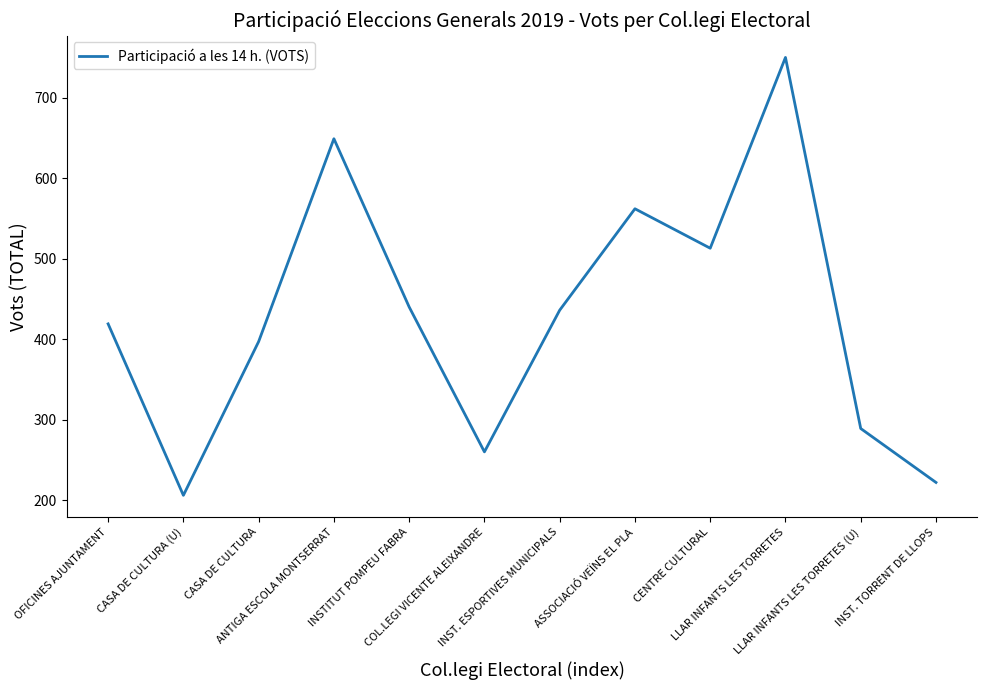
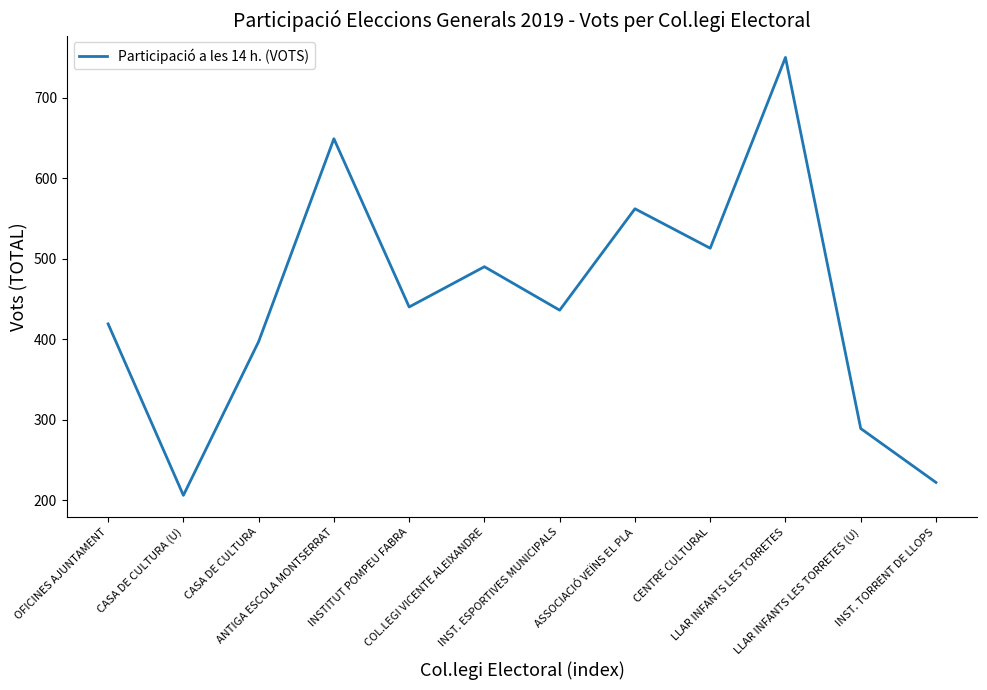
  {
    "OFICINES AJUNTAMENT": 420,
    "CASA DE CULTURA (U)": 210,
    "CASA DE CULTURA": 400,
    "ANTIGA ESCOLA MONTSERRAT": 650,
    "INSTITUT POMPEU FABRA": 440,
-   "COL.LEGI VICENTE ALEIXANDRE": 260,
+   "COL.LEGI VICENTE ALEIXANDRE": 490,
    "INST. ESPORTIVES MUNICIPALS": 440,
    "ASSOCIACIÓ VEÏNS EL PLA": 560,
    "CENTRE CULTURAL": 510,
    "LLAR INFANTS LES TORRETES": 750,
    "LLAR INFANTS LES TORRETES (U)": 290,
    "INST. TORRENT DE LLOPS": 220
  }
